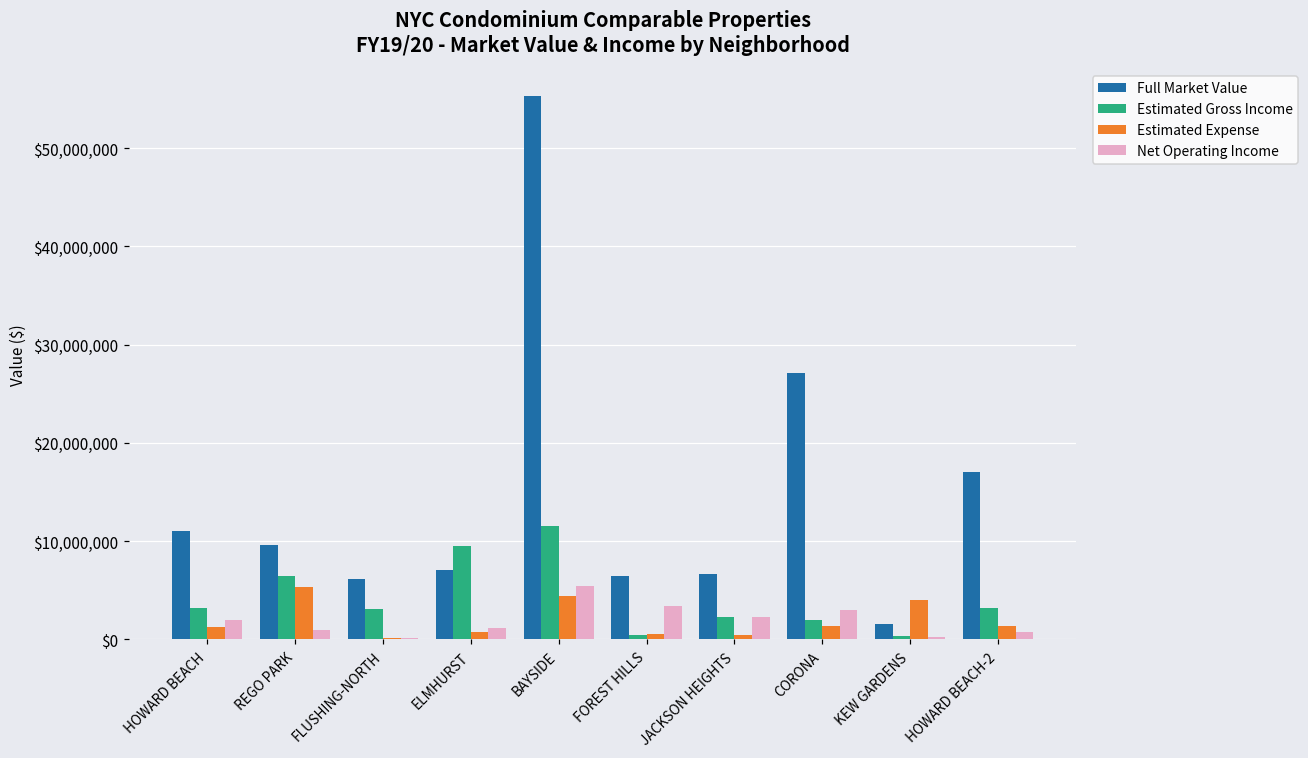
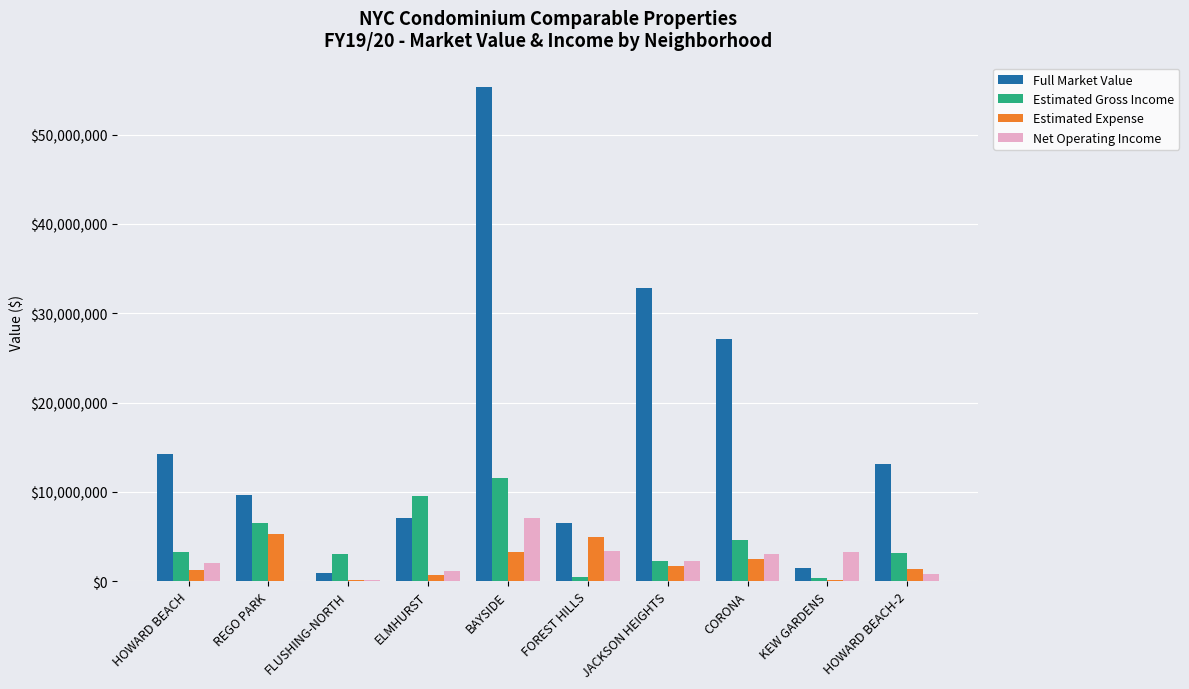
  {
    "Full Market Value": {
-     "HOWARD BEACH": "$11,000,000",
+     "HOWARD BEACH": "$14,000,000",
      "REGO PARK": "$10,000,000",
-     "FLUSHING-NORTH": "$6,000,000",
+     "FLUSHING-NORTH": "$1,000,000",
      "ELMHURST": "$7,000,000",
      "BAYSIDE": "$55,000,000",
      "FOREST HILLS": "$6,000,000",
-     "JACKSON HEIGHTS": "$7,000,000",
+     "JACKSON HEIGHTS": "$33,000,000",
      "CORONA": "$27,000,000",
      "KEW GARDENS": "$2,000,000",
-     "HOWARD BEACH-2": "$17,000,000"
+     "HOWARD BEACH-2": "$13,000,000"
    },
    "Estimated Gross Income": {
      "HOWARD BEACH": "$3,000,000",
      "REGO PARK": "$6,000,000",
      "FLUSHING-NORTH": "$3,000,000",
      "ELMHURST": "$9,000,000",
      "BAYSIDE": "$12,000,000",
      "FOREST HILLS": "$0",
      "JACKSON HEIGHTS": "$2,000,000",
-     "CORONA": "$2,000,000",
+     "CORONA": "$5,000,000",
      "KEW GARDENS": "$0",
      "HOWARD BEACH-2": "$3,000,000"
    },
    "Estimated Expense": {
      "HOWARD BEACH": "$1,000,000",
      "REGO PARK": "$5,000,000",
      "ELMHURST": "$1,000,000",
-     "BAYSIDE": "$4,000,000",
-     "FOREST HILLS": "$1,000,000",
-     "JACKSON HEIGHTS": "$0",
-     "CORONA": "$1,000,000",
-     "KEW GARDENS": "$4,000,000",
+     "BAYSIDE": "$3,000,000",
+     "FOREST HILLS": "$5,000,000",
+     "JACKSON HEIGHTS": "$2,000,000",
+     "CORONA": "$2,000,000",
+     "KEW GARDENS": "$0",
      "HOWARD BEACH-2": "$1,000,000"
    },
    "Net Operating Income": {
      "HOWARD BEACH": "$2,000,000",
-     "REGO PARK": "$1,000,000",
+     "REGO PARK": "$0",
      "ELMHURST": "$1,000,000",
-     "BAYSIDE": "$5,000,000",
+     "BAYSIDE": "$7,000,000",
      "FOREST HILLS": "$3,000,000",
      "JACKSON HEIGHTS": "$2,000,000",
      "CORONA": "$3,000,000",
-     "KEW GARDENS": "$0",
+     "KEW GARDENS": "$3,000,000",
      "HOWARD BEACH-2": "$1,000,000"
    }
  }
